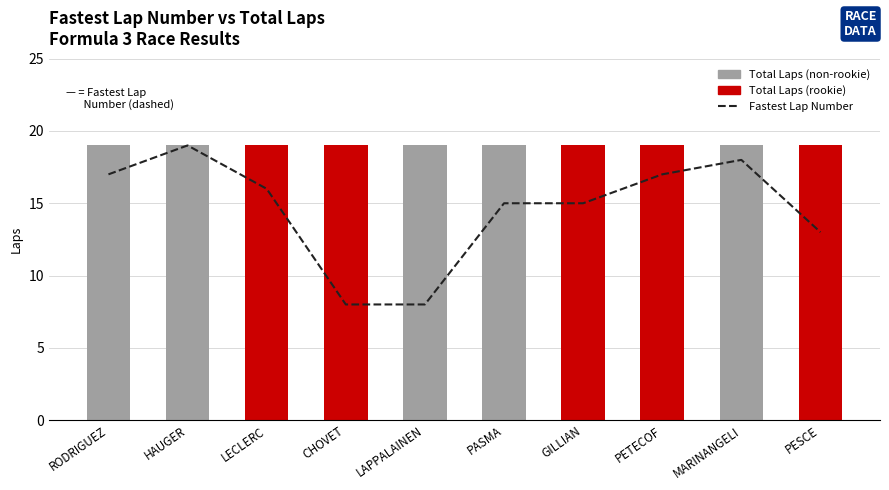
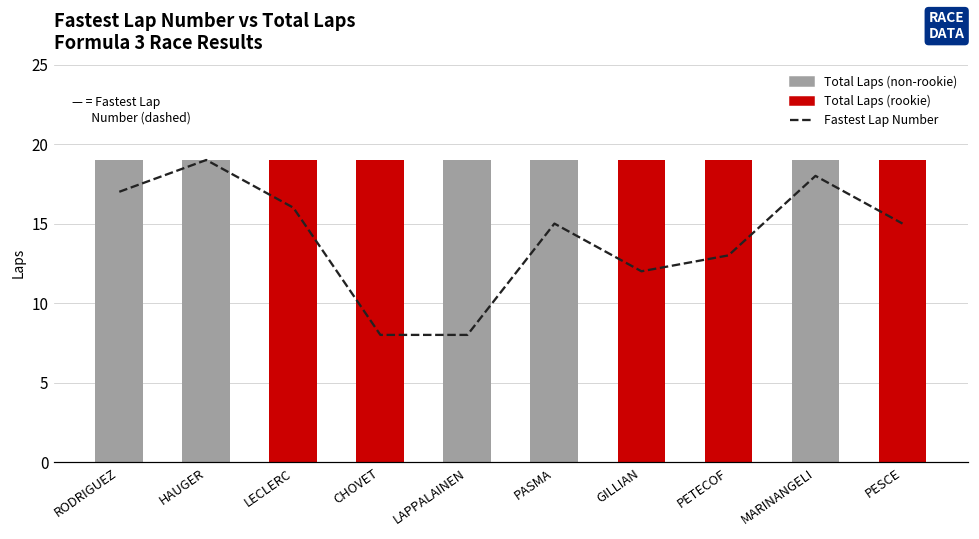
  {
    "Fastest Lap Number": {
      "RODRIGUEZ": 17,
      "HAUGER": 19,
      "LECLERC": 16,
      "CHOVET": 8,
      "LAPPALAINEN": 8,
      "PASMA": 15,
-     "GILLIAN": 15,
-     "PETECOF": 17,
+     "GILLIAN": 12,
+     "PETECOF": 13,
      "MARINANGELI": 18,
-     "PESCE": 13
+     "PESCE": 15
    }
  }
